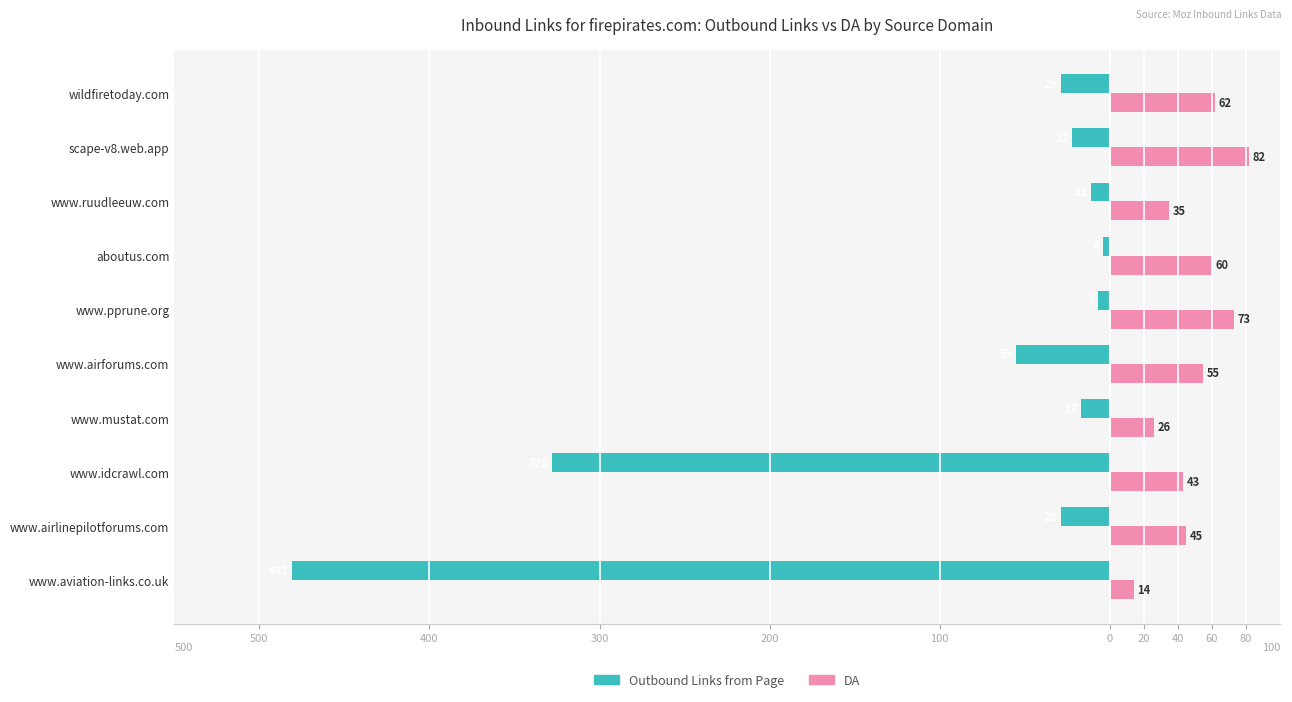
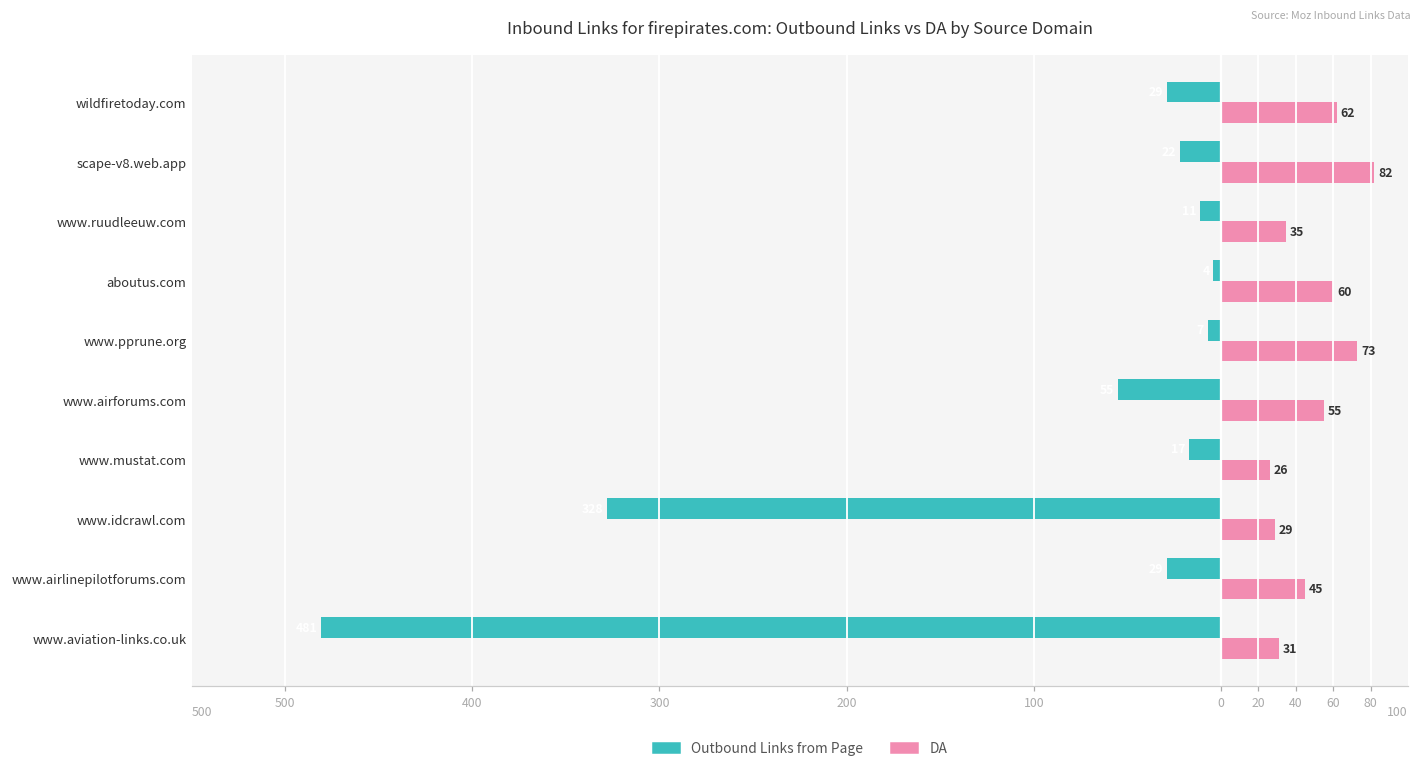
  {
    "DA": {
      "wildfiretoday.com": 62,
      "scape-v8.web.app": 82,
      "www.ruudleeuw.com": 35,
      "aboutus.com": 60,
      "www.pprune.org": 73,
      "www.airforums.com": 55,
      "www.mustat.com": 26,
-     "www.idcrawl.com": 43,
+     "www.idcrawl.com": 29,
      "www.airlinepilotforums.com": 45,
-     "www.aviation-links.co.uk": 14
+     "www.aviation-links.co.uk": 31
    }
  }
